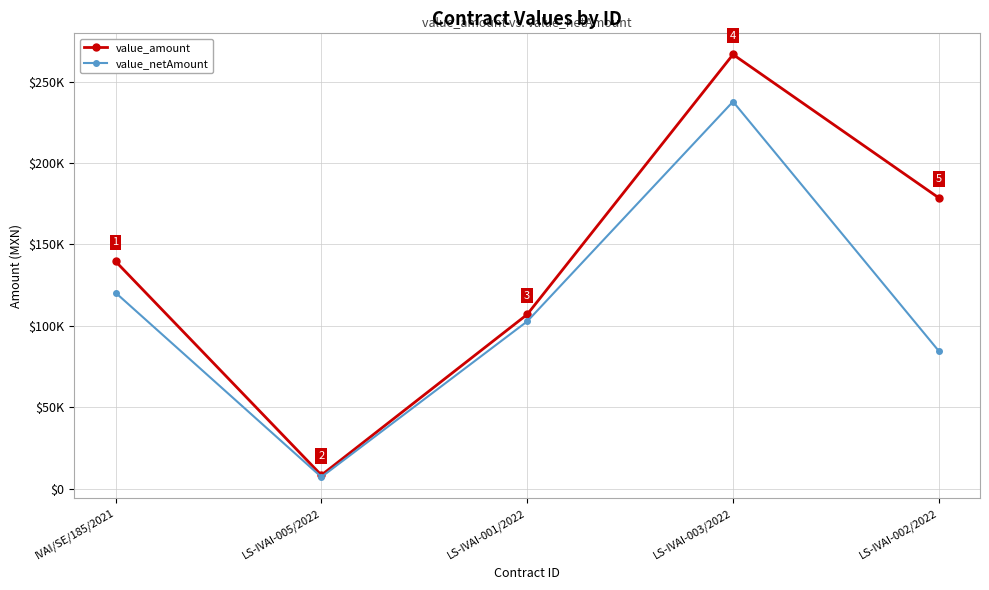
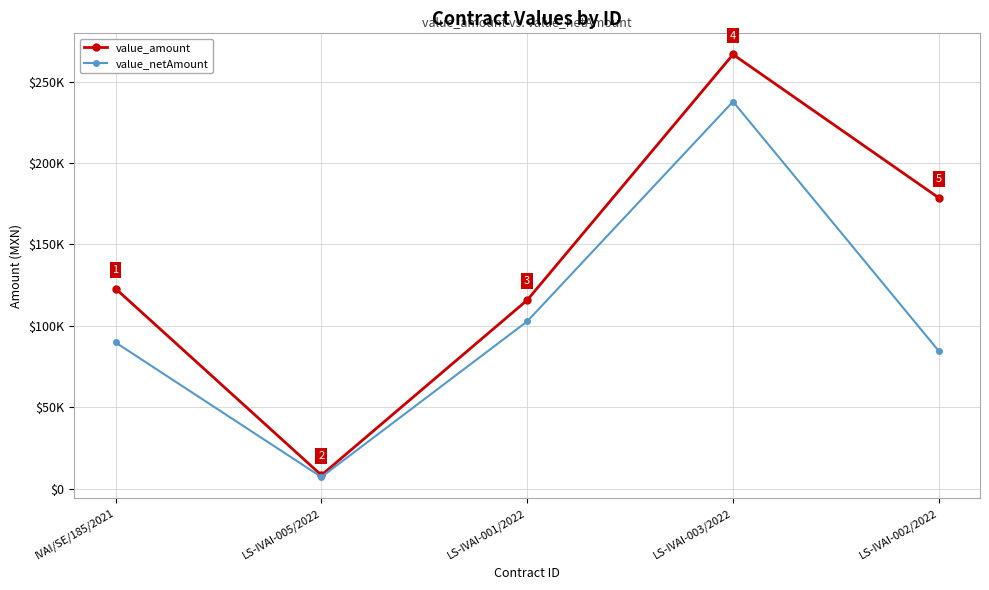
  {
    "value_amount": {
-     "IVAI/SE/185/2021": "$140000",
-     "LS-IVAI-001/2022": "$107000"
+     "IVAI/SE/185/2021": "$123000",
+     "LS-IVAI-001/2022": "$116000"
    },
    "value_netAmount": {
-     "IVAI/SE/185/2021": "$120000",
+     "IVAI/SE/185/2021": "$90000",
      "LS-IVAI-001/2022": "$103000",
      "LS-IVAI-003/2022": "$238000",
      "LS-IVAI-002/2022": "$84000"
    }
  }
